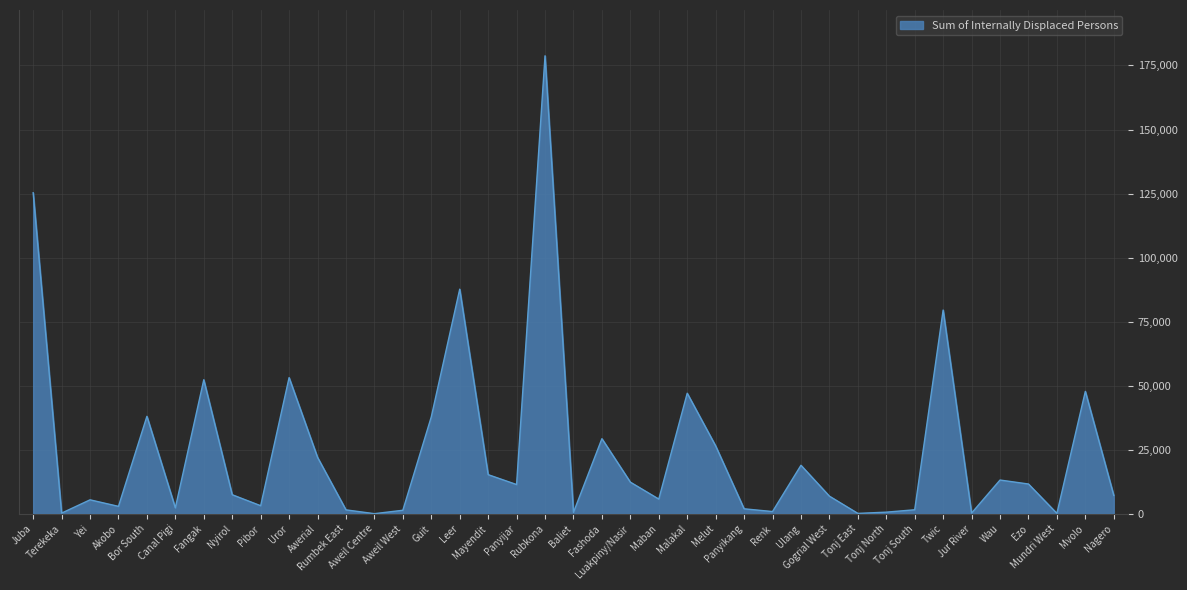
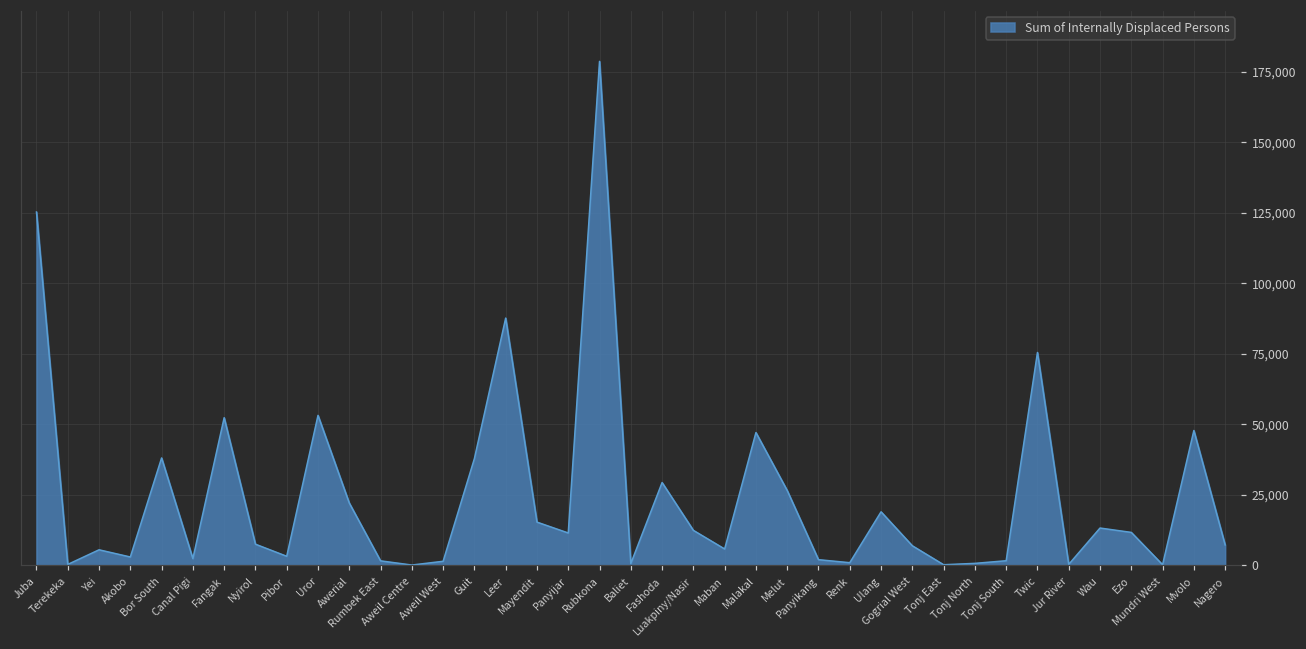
  {
    "Juba": "125,000",
    "Terekeka": "0",
    "Yei": "5,000",
    "Akobo": "3,000",
    "Bor South": "38,000",
    "Canal Pigi": "2,000",
    "Fangak": "52,000",
    "Nyirol": "7,000",
    "Pibor": "3,000",
    "Uror": "53,000",
    "Awerial": "22,000",
    "Rumbek East": "2,000",
    "Aweil Centre": "0",
    "Aweil West": "1,000",
    "Guit": "38,000",
    "Leer": "88,000",
    "Mayendit": "15,000",
    "Panyijar": "11,000",
    "Rubkona": "179,000",
    "Baliet": "1,000",
    "Fashoda": "29,000",
    "Luakpiny/Nasir": "12,000",
    "Maban": "6,000",
    "Malakal": "47,000",
    "Melut": "27,000",
    "Panyikang": "2,000",
    "Renk": "1,000",
    "Ulang": "19,000",
    "Gogrial West": "7,000",
    "Tonj East": "0",
    "Tonj North": "1,000",
    "Tonj South": "2,000",
-   "Twic": "80,000",
+   "Twic": "75,000",
    "Jur River": "0",
    "Wau": "13,000",
    "Ezo": "12,000",
    "Mundri West": "0",
    "Mvolo": "48,000",
    "Nagero": "7,000"
  }
